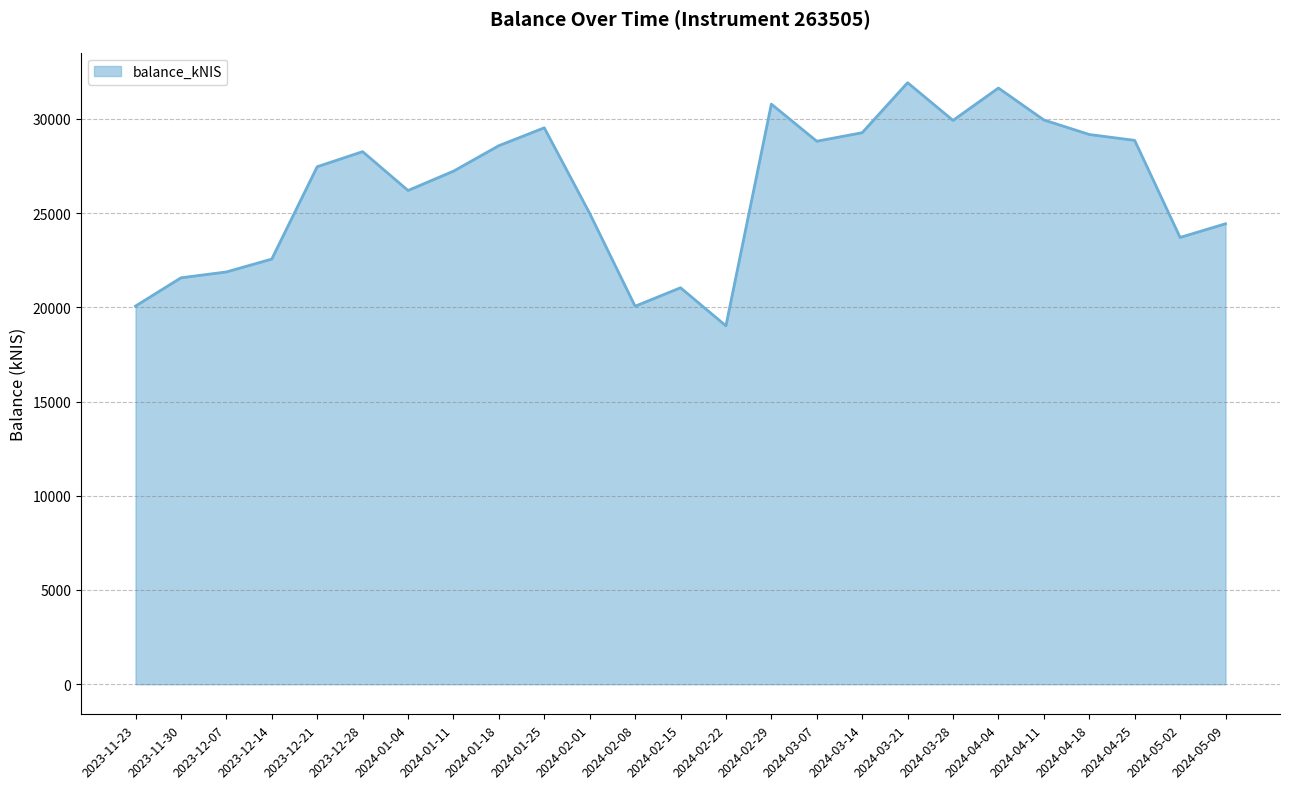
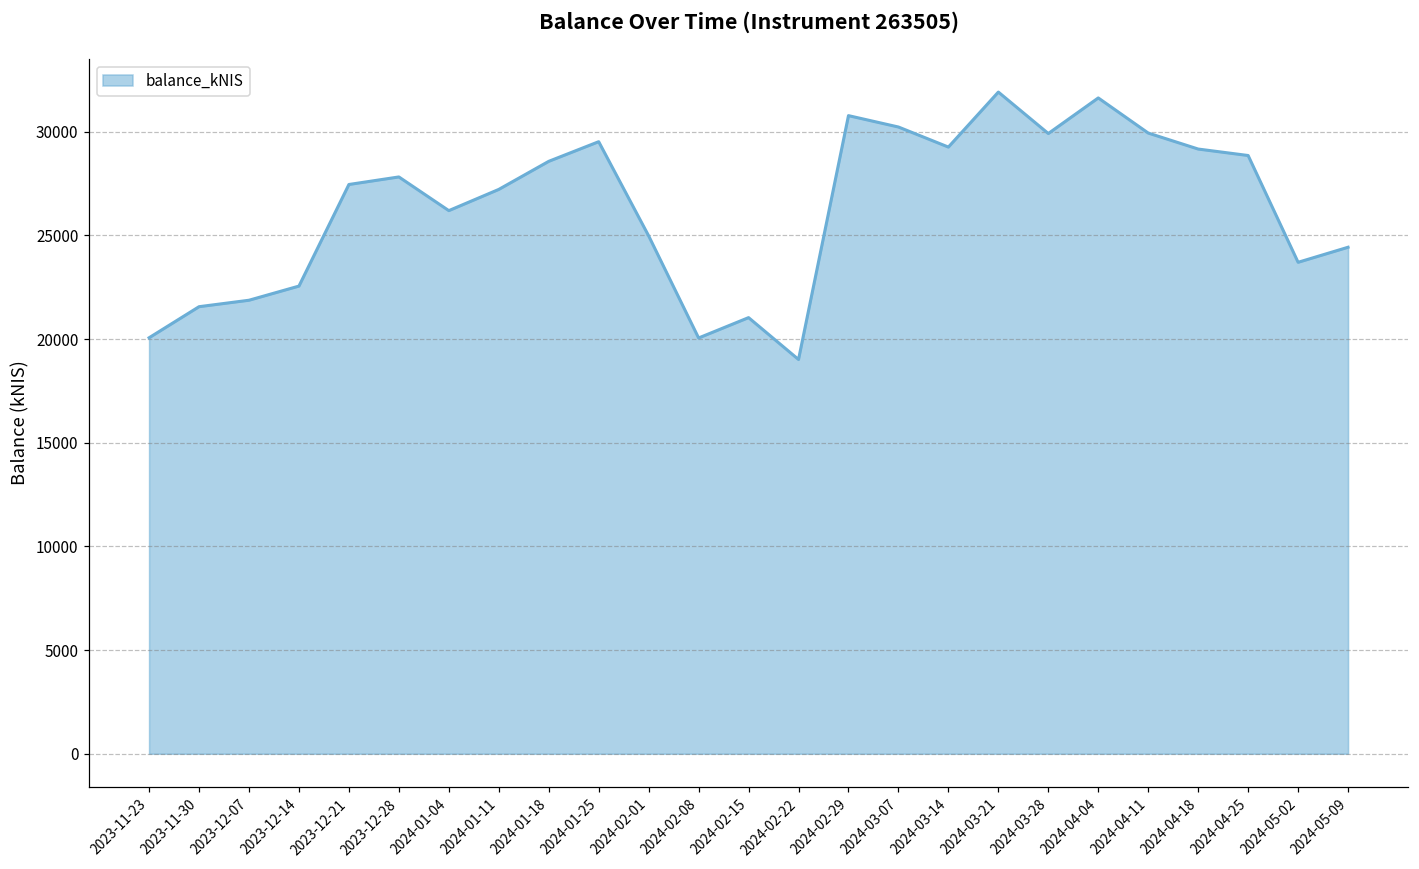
  {
    "2023-11-23": 20100,
    "2023-11-30": 21600,
    "2023-12-07": 21900,
    "2023-12-14": 22600,
    "2023-12-21": 27500,
-   "2023-12-28": 28300,
+   "2023-12-28": 27800,
    "2024-01-04": 26200,
    "2024-01-11": 27200,
    "2024-01-18": 28600,
    "2024-01-25": 29500,
    "2024-02-01": 25000,
    "2024-02-08": 20100,
    "2024-02-15": 21000,
    "2024-02-22": 19000,
    "2024-02-29": 30800,
-   "2024-03-07": 28800,
+   "2024-03-07": 30200,
    "2024-03-14": 29300,
    "2024-03-21": 31900,
    "2024-03-28": 29900,
    "2024-04-04": 31600,
    "2024-04-11": 29900,
    "2024-04-18": 29200,
    "2024-04-25": 28900,
    "2024-05-02": 23700,
    "2024-05-09": 24400
  }
